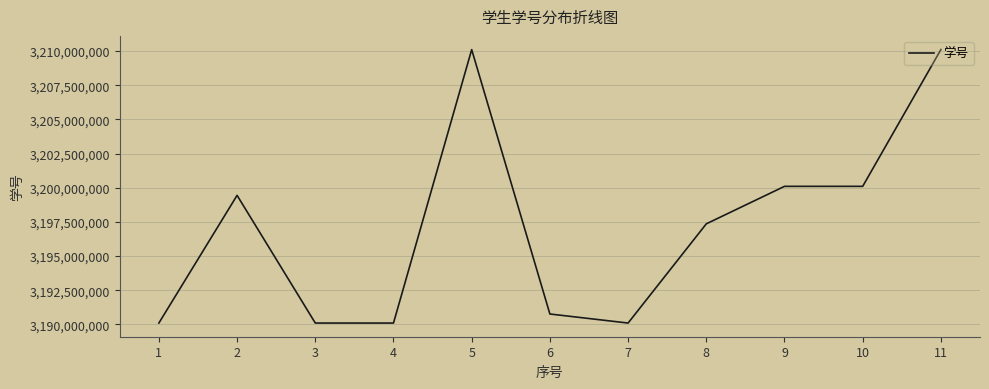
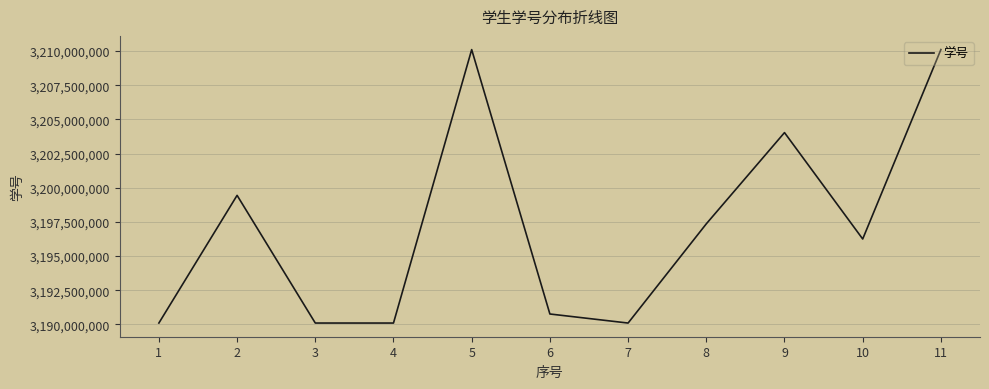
  {
    "1": "3,190,100,000",
    "2": "3,199,400,000",
    "3": "3,190,100,000",
    "4": "3,190,100,000",
    "5": "3,210,100,000",
    "6": "3,190,800,000",
    "7": "3,190,100,000",
    "8": "3,197,400,000",
-   "9": "3,200,100,000",
-   "10": "3,200,100,000"
+   "9": "3,204,000,000",
+   "10": "3,196,300,000"
  }
